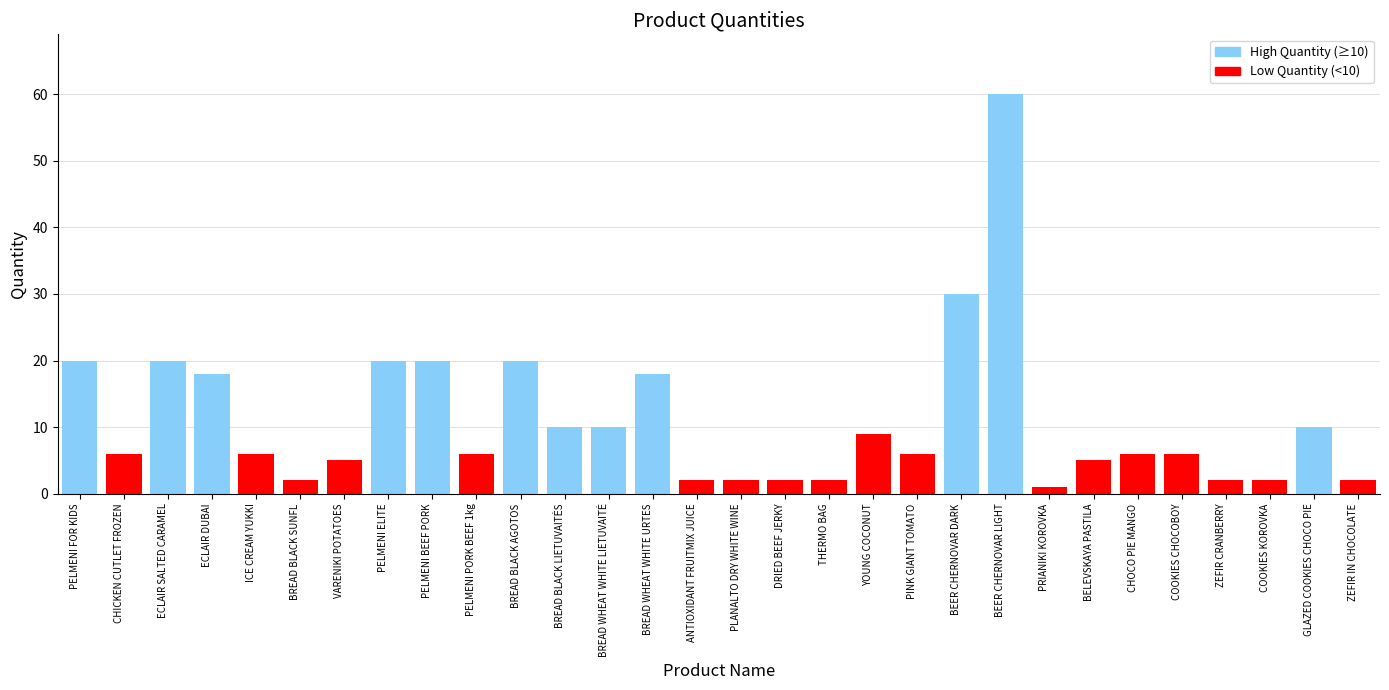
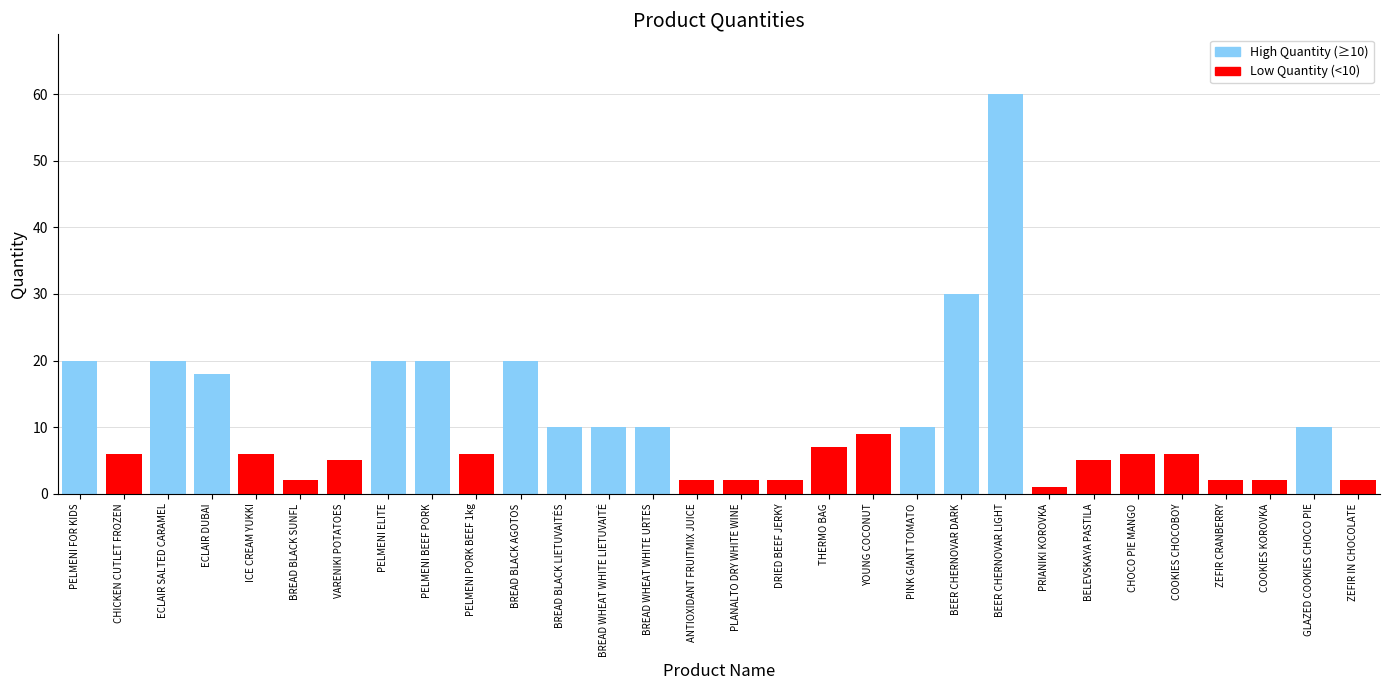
  {
    "PELMENI FOR KIDS": 20,
    "CHICKEN CUTLET FROZEN": 6,
    "ECLAIR SALTED CARAMEL": 20,
    "ECLAIR DUBAI": 18,
    "ICE CREAM YUKKI": 6,
    "BREAD BLACK SUNFL": 2,
    "VARENIKI POTATOES": 5,
    "PELMENI ELITE": 20,
    "PELMENI BEEF PORK": 20,
    "PELMENI PORK BEEF 1kg": 6,
    "BREAD BLACK AGOTOS": 20,
    "BREAD BLACK LIETUVAITĖS": 10,
    "BREAD WHEAT WHITE LIETUVAITĖ": 10,
-   "BREAD WHEAT WHITE URTES": 18,
+   "BREAD WHEAT WHITE URTES": 10,
    "ANTIOXIDANT FRUITMIX JUICE": 2,
    "PLANALTO DRY WHITE WINE": 2,
    "DRIED BEEF JERKY": 2,
-   "THERMO BAG": 2,
+   "THERMO BAG": 7,
    "YOUNG COCONUT": 9,
-   "PINK GIANT TOMATO": 6,
+   "PINK GIANT TOMATO": 10,
    "BEER CHERNOVAR DARK": 30,
    "BEER CHERNOVAR LIGHT": 60,
    "PRIANIKI KOROVKA": 1,
    "BELEVSKAYA PASTILA": 5,
    "CHOCO PIE MANGO": 6,
    "COOKIES CHOCOBOY": 6,
    "ZEFIR CRANBERRY": 2,
    "COOKIES KOROVKA": 2,
    "GLAZED COOKIES CHOCO PIE": 10,
    "ZEFIR IN CHOCOLATE": 2
  }
